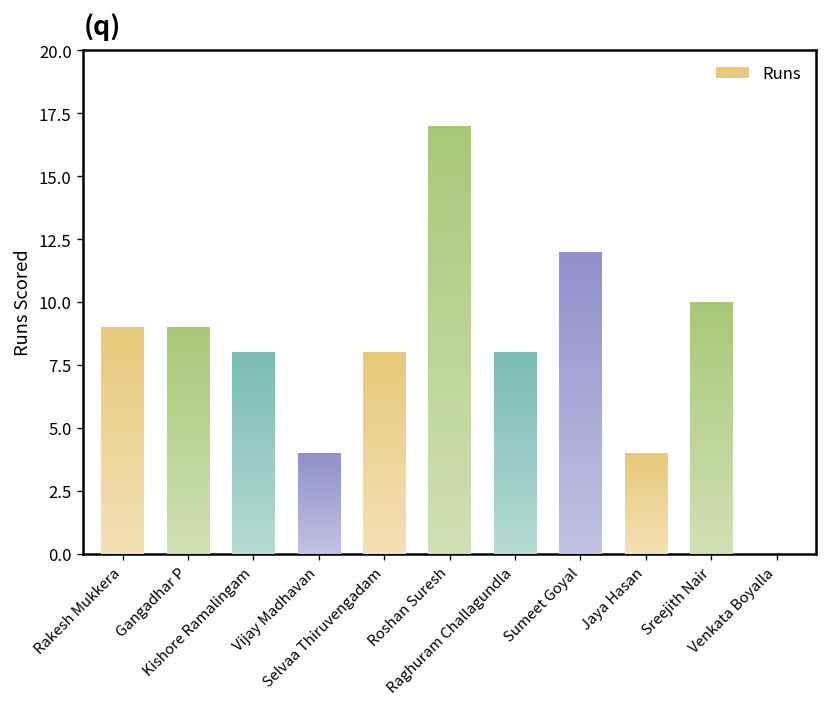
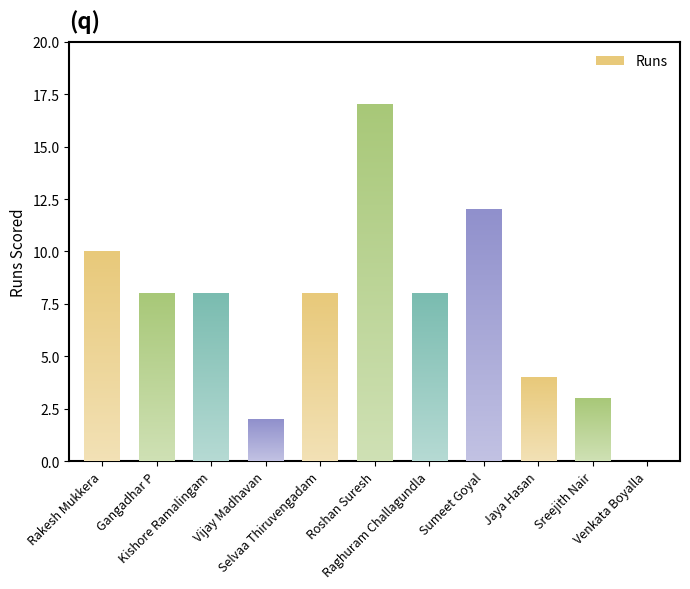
  {
-   "Rakesh Mukkera": 9,
-   "Gangadhar P": 9,
+   "Rakesh Mukkera": 10,
+   "Gangadhar P": 8,
    "Kishore Ramalingam": 8,
-   "Vijay Madhavan": 4,
+   "Vijay Madhavan": 2,
    "Selvaa Thiruvengadam": 8,
    "Roshan Suresh": 17,
    "Raghuram Challagundla": 8,
    "Sumeet Goyal": 12,
    "Jaya Hasan": 4,
-   "Sreejith Nair": 10,
+   "Sreejith Nair": 3,
    "Venkata Boyalla": 0
  }
